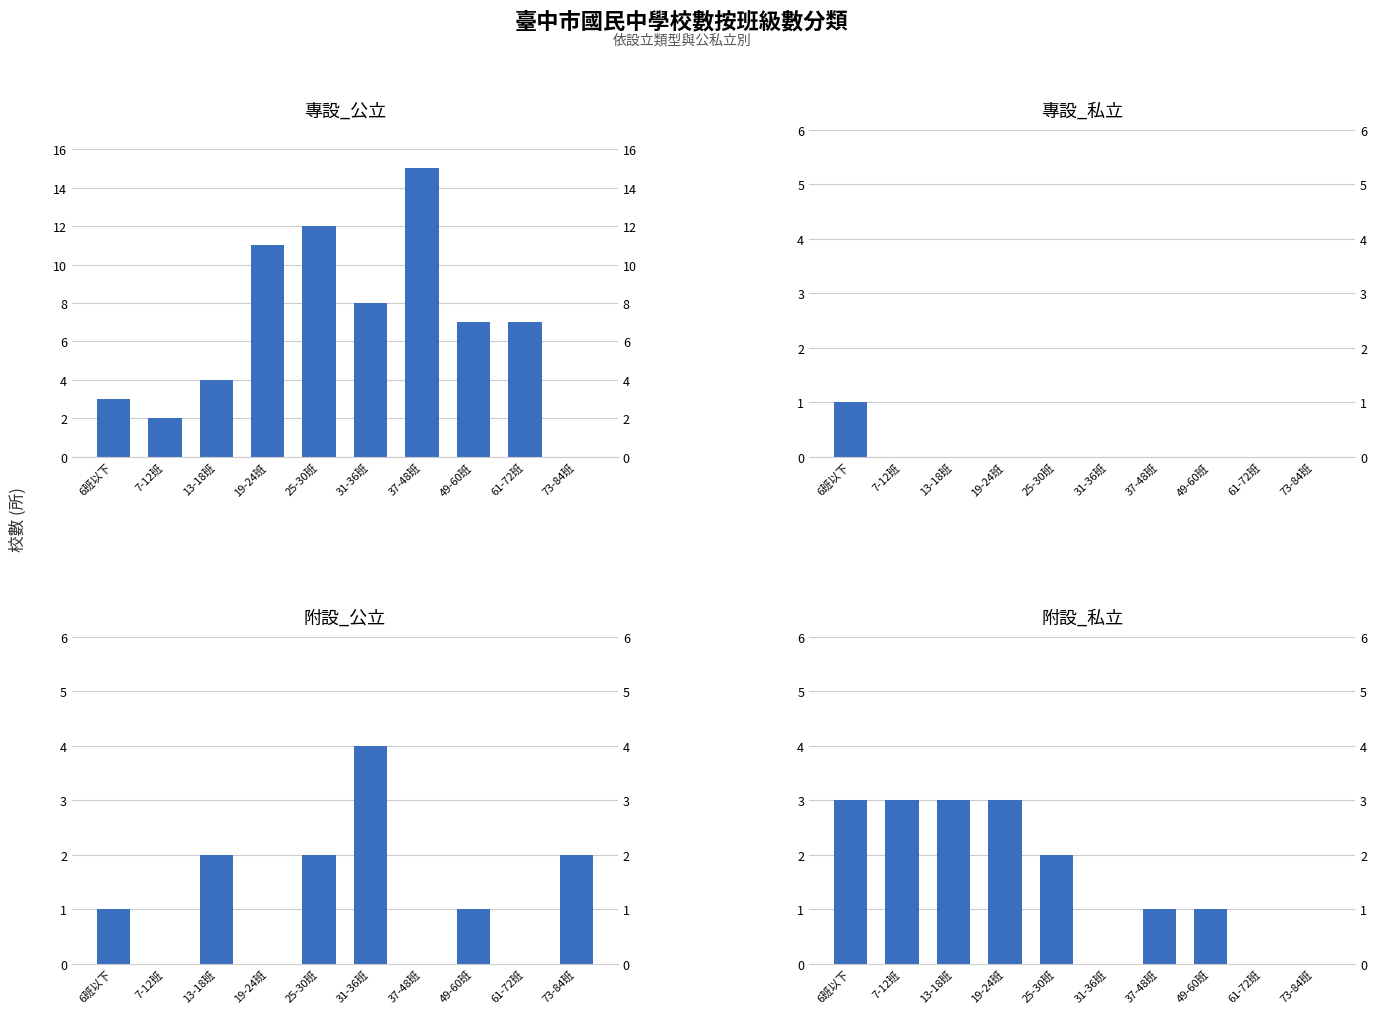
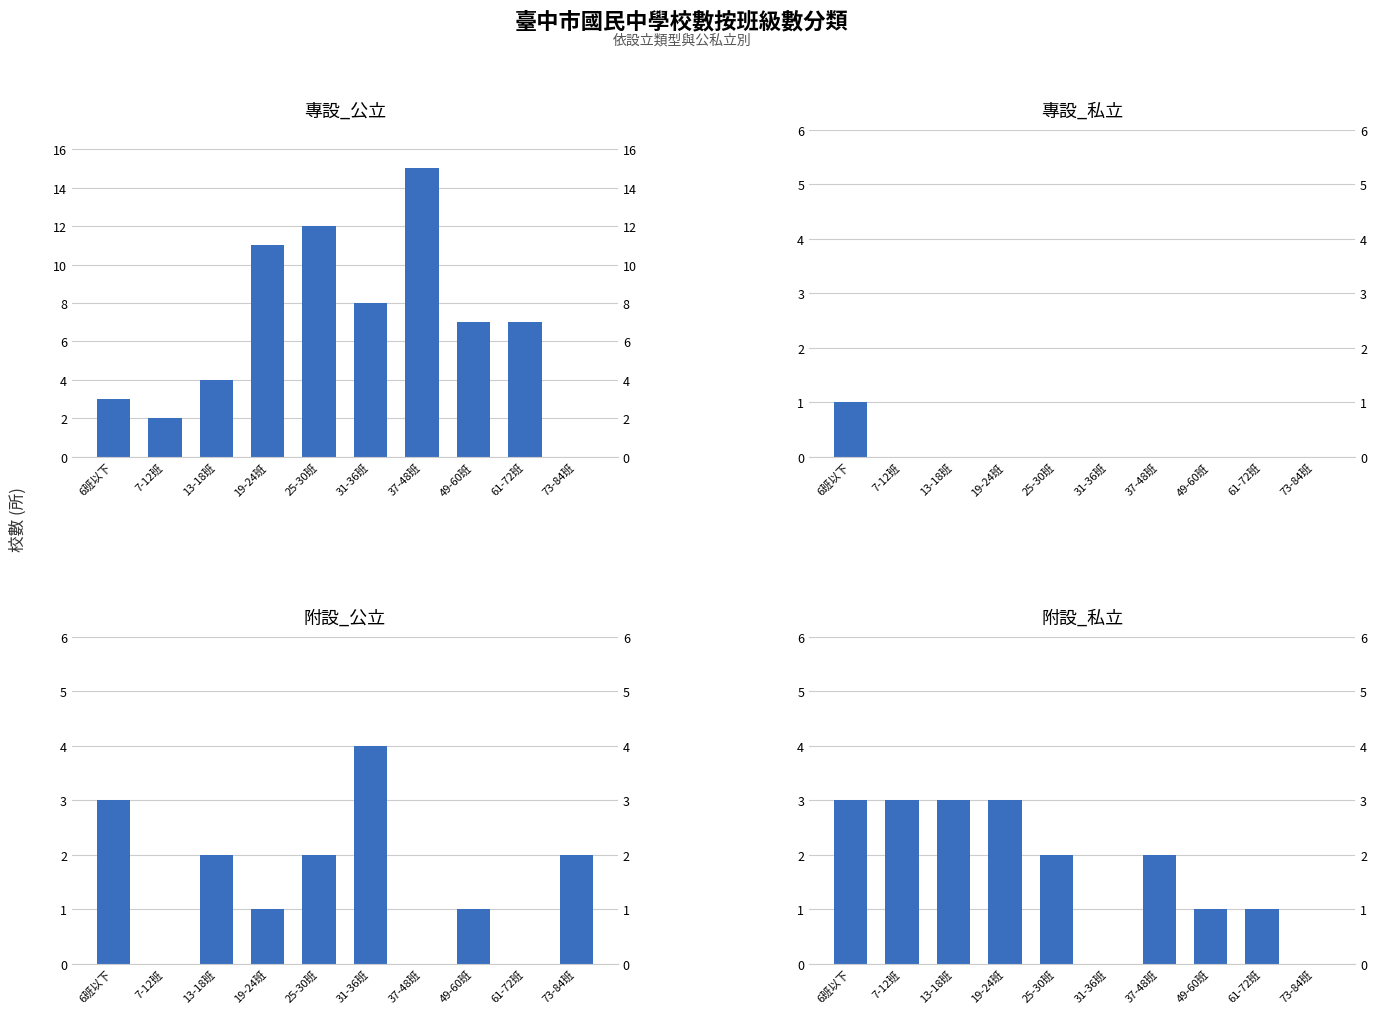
  {
    "專設_公立": {
      "6班以下": 3.0,
      "7-12班": 2.0,
      "13-18班": 4.0,
      "19-24班": 11.0,
      "25-30班": 12.0,
      "31-36班": 8.0,
      "37-48班": 15.0,
      "49-60班": 7.0,
      "61-72班": 7.0,
      "73-84班": 0.0
    },
    "專設_私立": {
      "6班以下": 1.0,
      "7-12班": 0.0,
      "13-18班": 0.0,
      "19-24班": 0.0,
      "25-30班": 0.0,
      "31-36班": 0.0,
      "37-48班": 0.0,
      "49-60班": 0.0,
      "61-72班": 0.0,
      "73-84班": 0.0
    },
    "附設_公立": {
-     "6班以下": 1,
+     "6班以下": 3,
      "7-12班": 0,
      "13-18班": 2,
-     "19-24班": 0,
+     "19-24班": 1,
      "25-30班": 2,
      "31-36班": 4,
      "37-48班": 0,
      "49-60班": 1,
      "61-72班": 0,
      "73-84班": 2
    },
    "附設_私立": {
      "6班以下": 3,
      "7-12班": 3,
      "13-18班": 3,
      "19-24班": 3,
      "25-30班": 2,
      "31-36班": 0,
-     "37-48班": 1,
+     "37-48班": 2,
      "49-60班": 1,
-     "61-72班": 0,
+     "61-72班": 1,
      "73-84班": 0
    }
  }
